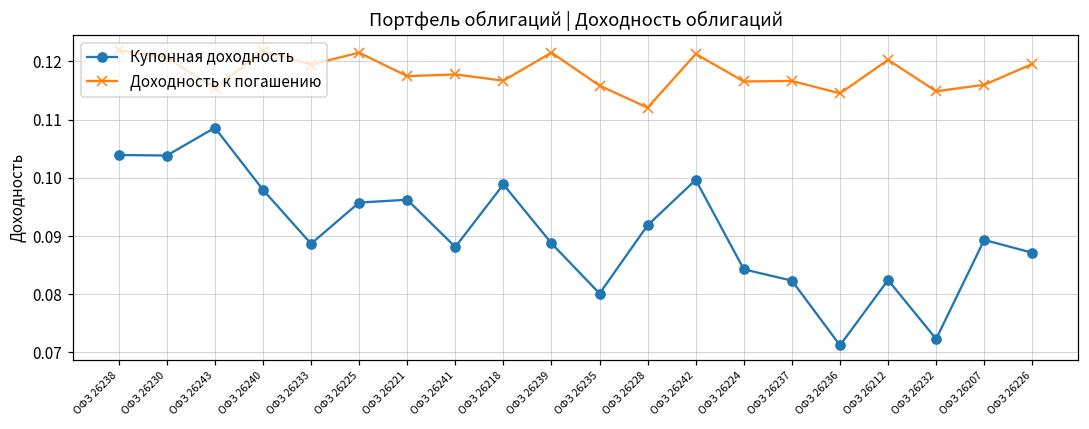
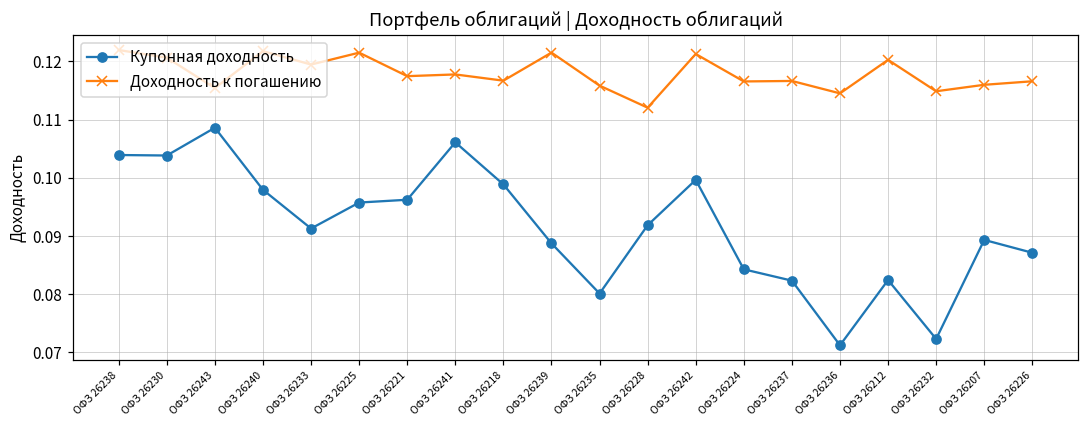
  {
    "Купонная доходность": {
      "ОФЗ 26238": 0.104,
      "ОФЗ 26230": 0.104,
      "ОФЗ 26243": 0.109,
      "ОФЗ 26240": 0.098,
-     "ОФЗ 26233": 0.089,
+     "ОФЗ 26233": 0.091,
      "ОФЗ 26225": 0.096,
      "ОФЗ 26221": 0.096,
-     "ОФЗ 26241": 0.088,
+     "ОФЗ 26241": 0.106,
      "ОФЗ 26218": 0.099,
      "ОФЗ 26239": 0.089,
      "ОФЗ 26235": 0.080,
      "ОФЗ 26228": 0.092,
      "ОФЗ 26242": 0.100,
      "ОФЗ 26224": 0.084,
      "ОФЗ 26237": 0.082,
      "ОФЗ 26236": 0.071,
      "ОФЗ 26212": 0.082,
      "ОФЗ 26232": 0.072,
      "ОФЗ 26207": 0.089,
      "ОФЗ 26226": 0.087
    },
    "Доходность к погашению": {
      "ОФЗ 26225": 0.122,
      "ОФЗ 26221": 0.117,
      "ОФЗ 26241": 0.118,
      "ОФЗ 26218": 0.117,
      "ОФЗ 26239": 0.122,
      "ОФЗ 26235": 0.116,
      "ОФЗ 26228": 0.112,
      "ОФЗ 26242": 0.121,
      "ОФЗ 26224": 0.117,
      "ОФЗ 26237": 0.117,
      "ОФЗ 26236": 0.115,
      "ОФЗ 26212": 0.120,
      "ОФЗ 26232": 0.115,
      "ОФЗ 26207": 0.116,
-     "ОФЗ 26226": 0.120
+     "ОФЗ 26226": 0.117
    }
  }
